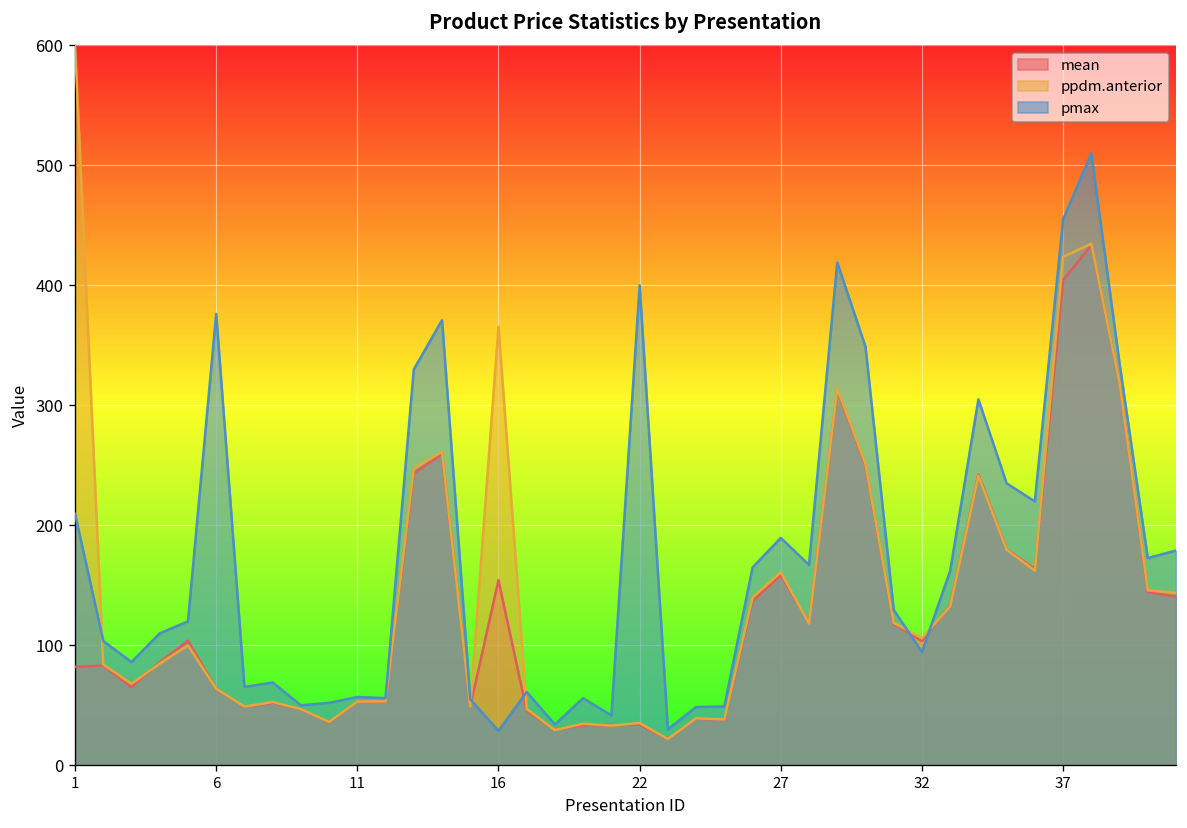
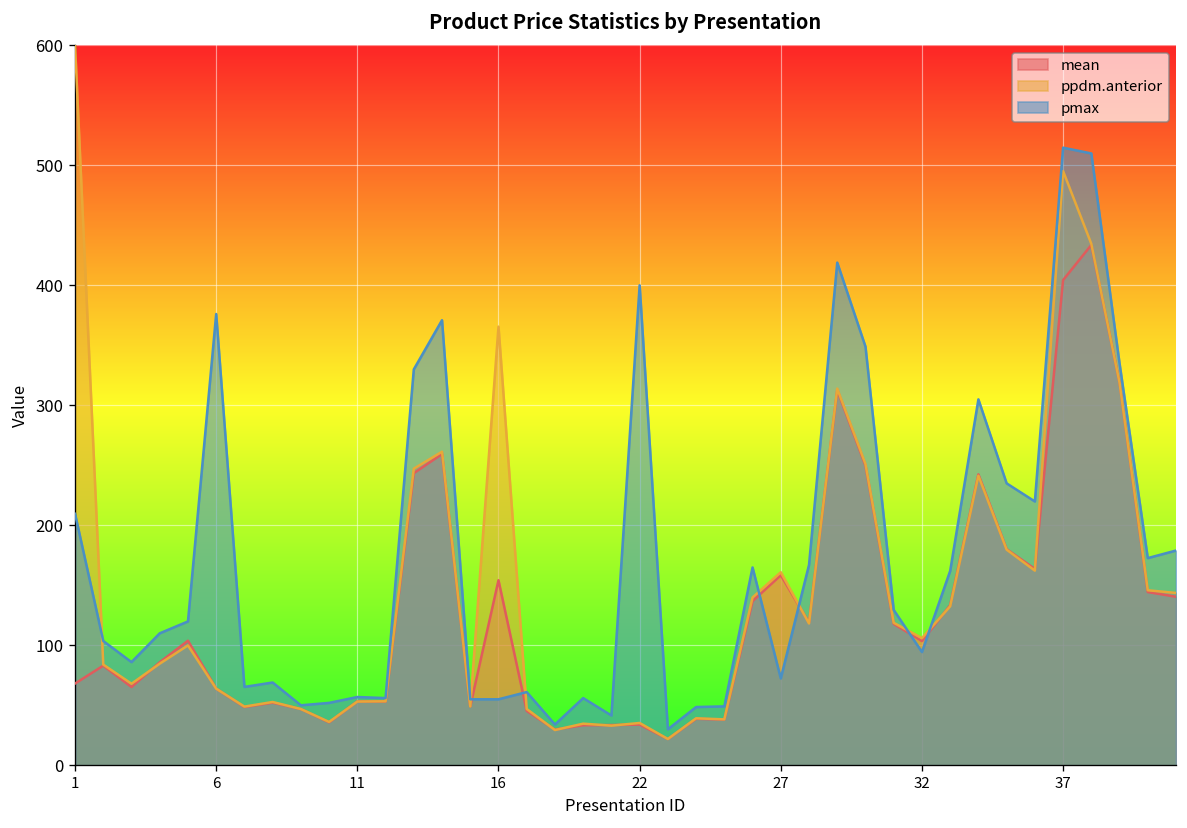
  {
    "mean": {
-     "1": 80,
+     "1": 70,
      "16": 150,
      "37": 400
    },
    "ppdm.anterior": {
      "1": 600,
      "16": 370,
-     "37": 420
+     "37": 500
    },
    "pmax": {
      "1": 210,
      "6": 380,
      "11": 60,
-     "16": 30,
+     "16": 60,
      "22": 400,
-     "27": 190,
+     "27": 70,
      "32": 90,
-     "37": 460
+     "37": 510
    }
  }
